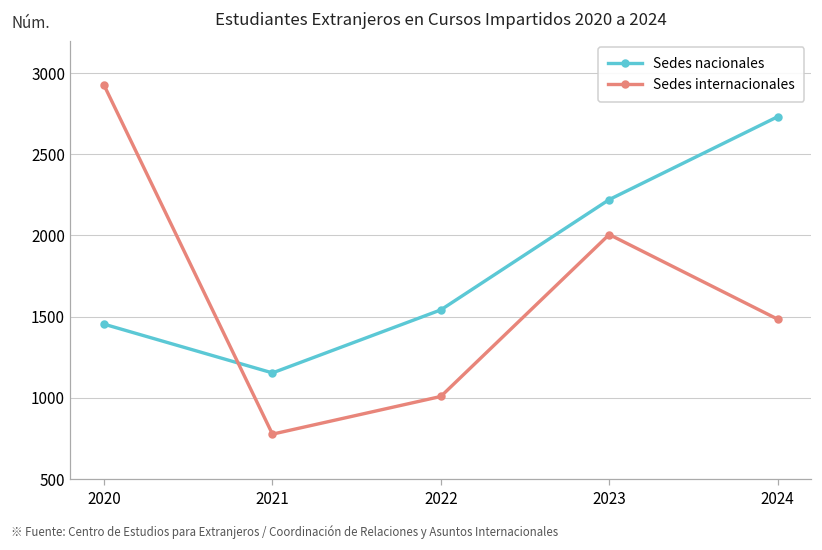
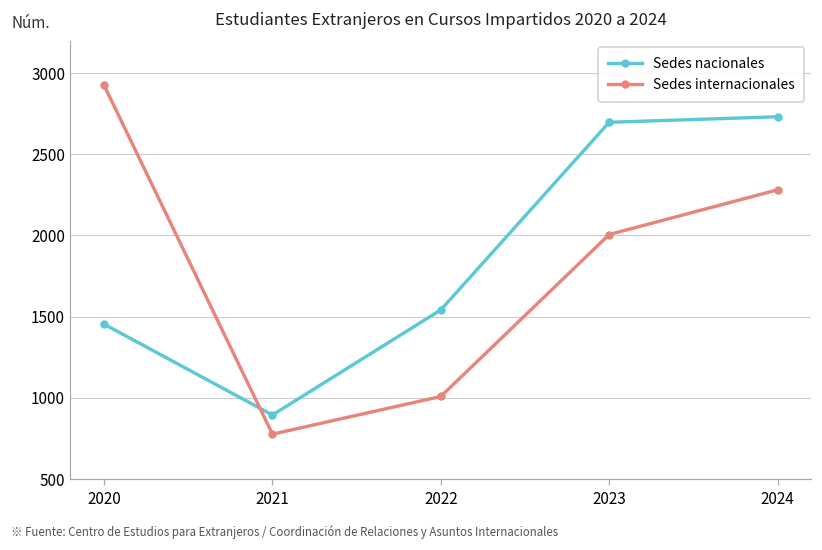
  {
    "Sedes nacionales": {
      "2020": 1450,
-     "2021": 1150,
+     "2021": 900,
      "2022": 1540,
-     "2023": 2220,
+     "2023": 2700,
      "2024": 2730
    },
    "Sedes internacionales": {
      "2020": 2930,
      "2021": 780,
      "2022": 1010,
      "2023": 2010,
-     "2024": 1490
+     "2024": 2280
    }
  }
